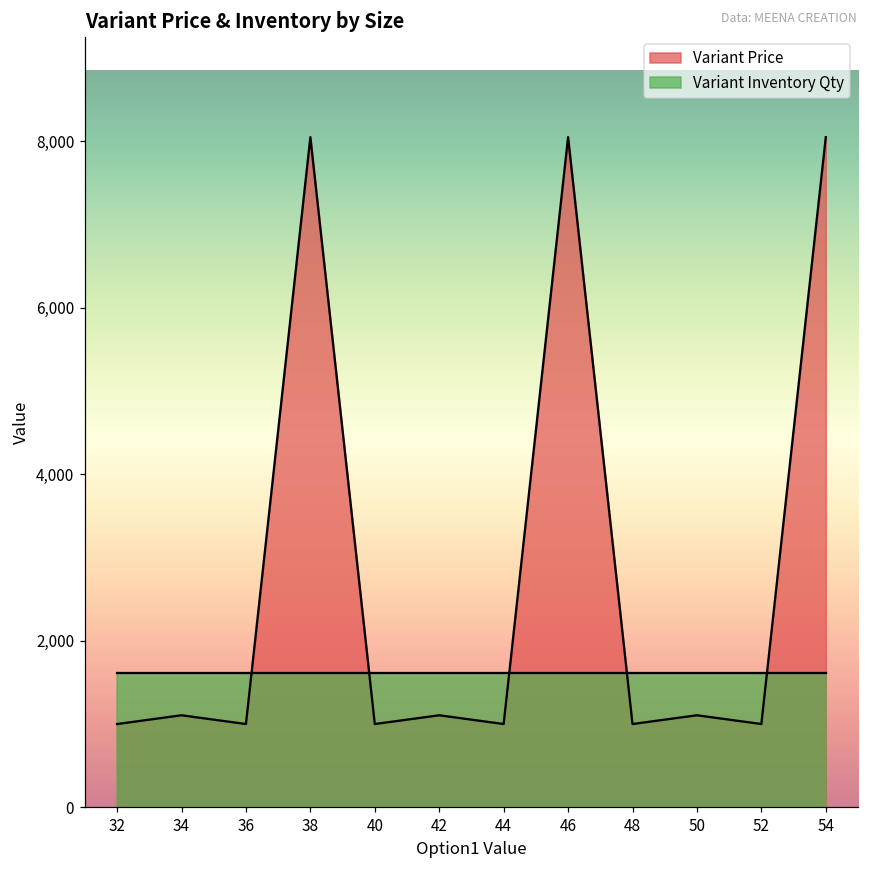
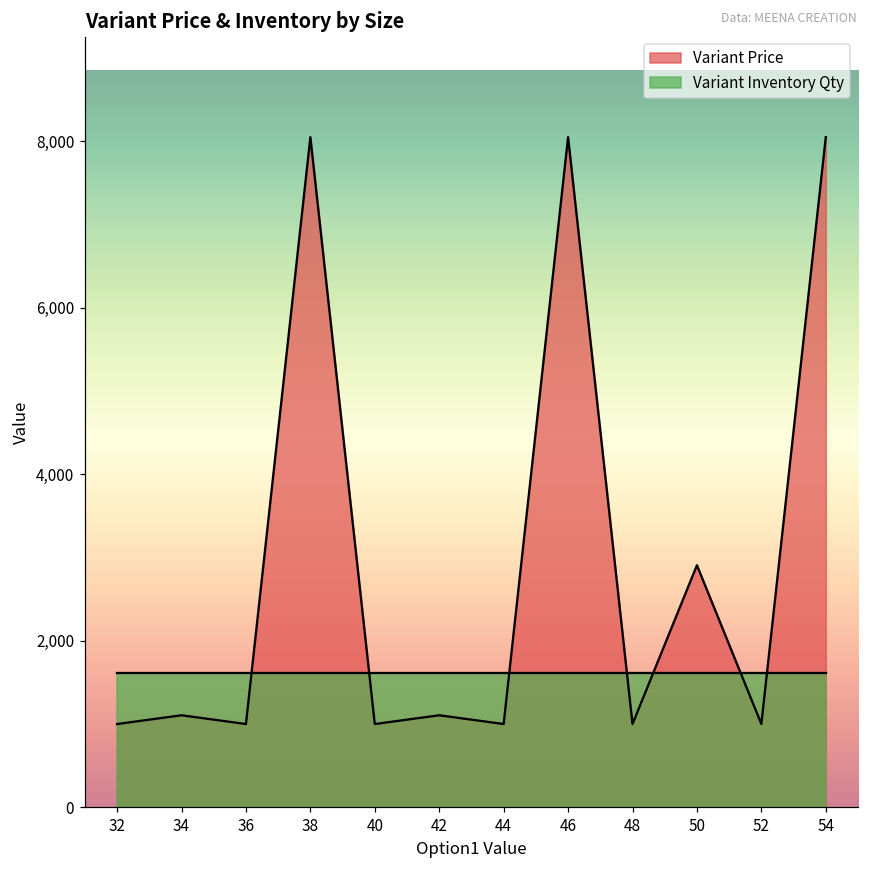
  {
    "Variant Price": {
      "32": "1,000",
      "34": "1,100",
      "36": "1,000",
      "38": "8,000",
      "40": "1,000",
      "42": "1,100",
      "44": "1,000",
      "46": "8,000",
      "48": "1,000",
-     "50": "1,100",
+     "50": "2,900",
      "52": "1,000",
      "54": "8,000"
    },
    "Variant Inventory Qty": {
      "32": "1,600",
      "34": "1,600",
      "36": "1,600",
      "38": "1,600",
      "40": "1,600",
      "42": "1,600",
      "44": "1,600",
      "46": "1,600",
      "48": "1,600",
      "50": "1,600",
      "52": "1,600",
      "54": "1,600"
    }
  }
